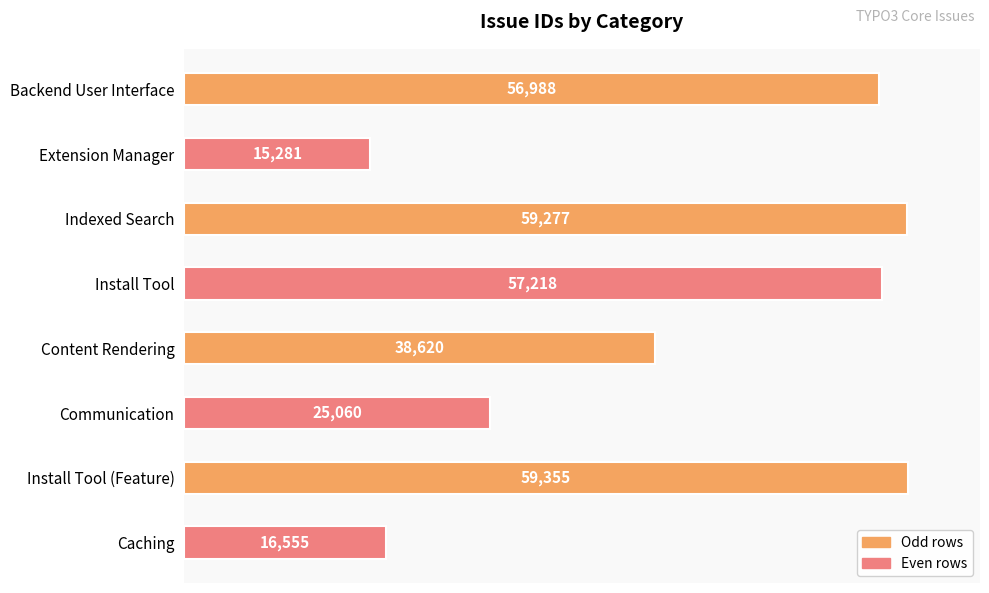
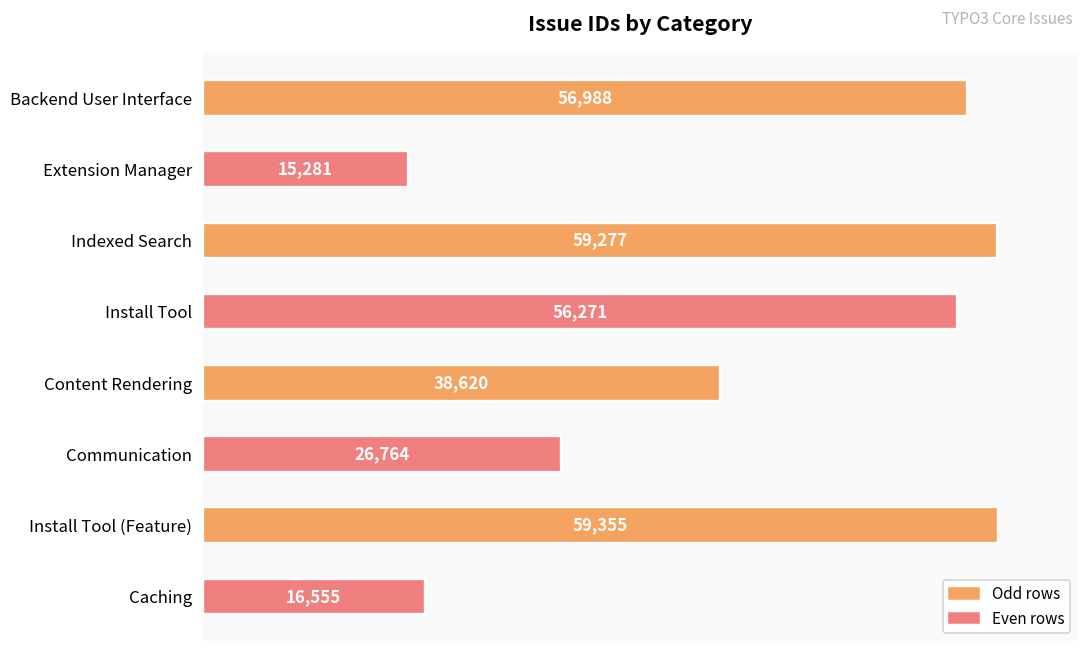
  {
    "Backend User Interface": "56,988",
    "Extension Manager": "15,281",
    "Indexed Search": "59,277",
-   "Install Tool": "57,218",
+   "Install Tool": "56,271",
    "Content Rendering": "38,620",
-   "Communication": "25,060",
+   "Communication": "26,764",
    "Install Tool (Feature)": "59,355",
    "Caching": "16,555"
  }
